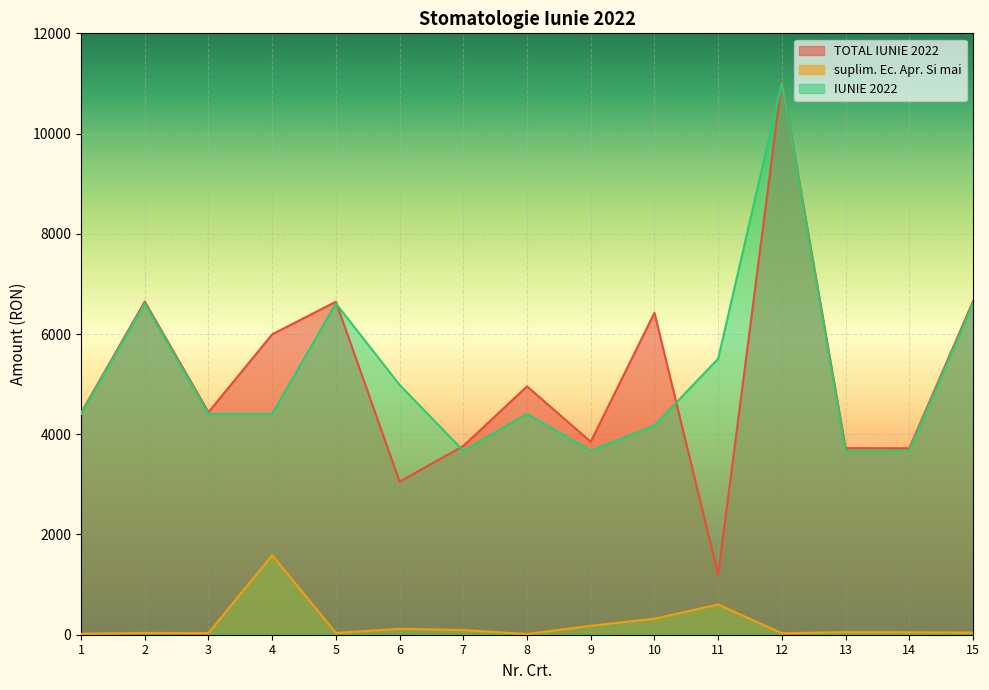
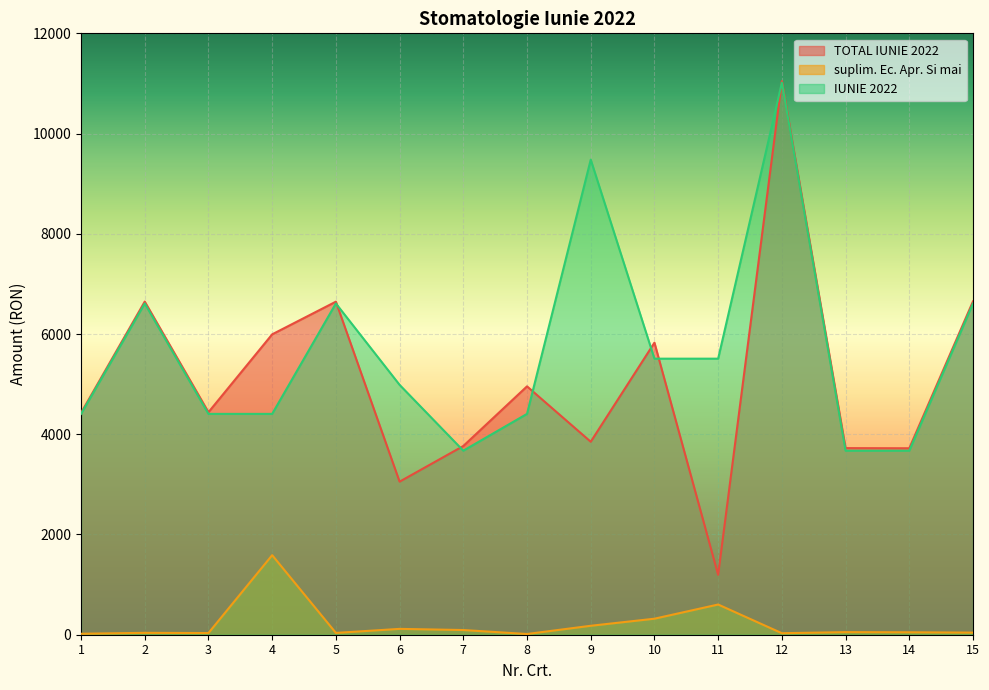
  {
    "TOTAL IUNIE 2022": {
      "4": 6000,
      "6": 3100,
      "7": 3800,
      "8": 5000,
      "9": 3900,
-     "10": 6400,
+     "10": 5800,
      "11": 1200,
      "13": 3700
    },
    "suplim. Ec. Apr. Si mai": {
      "1": 0,
      "2": 0,
      "3": 0,
      "4": 1600,
      "5": 0,
      "6": 100,
      "7": 100,
      "8": 0,
      "9": 200,
      "10": 300,
      "11": 600,
      "12": 0,
      "13": 100,
      "14": 0,
      "15": 0
    },
    "IUNIE 2022": {
      "4": 4400,
      "6": 5000,
      "7": 3700,
      "8": 4400,
-     "9": 3700,
-     "10": 4200,
+     "9": 9500,
+     "10": 5500,
      "11": 5500,
      "13": 3700
    }
  }
